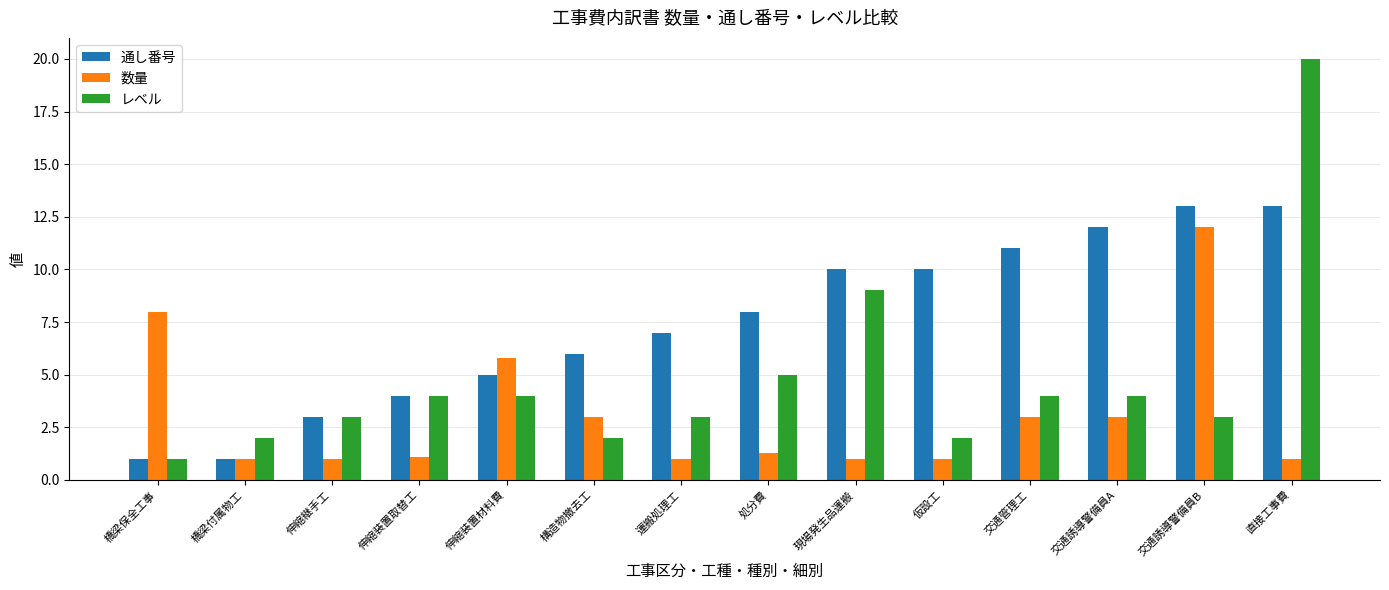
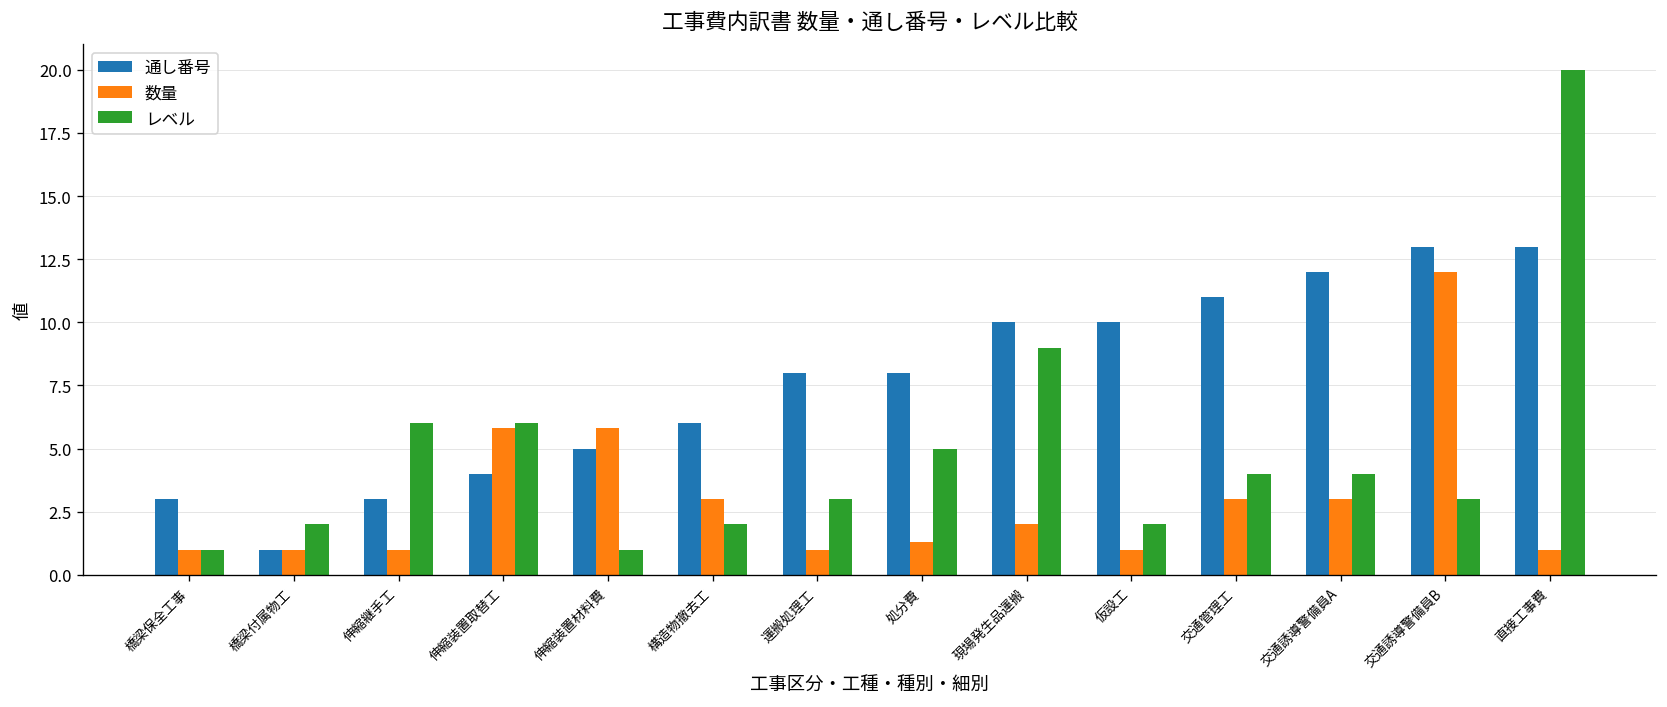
  {
    "通し番号": {
-     "橋梁保全工事": 1,
+     "橋梁保全工事": 3,
      "橋梁付属物工": 1,
      "伸縮継手工": 3,
      "伸縮装置取替工": 4,
      "伸縮装置材料費": 5,
      "構造物撤去工": 6,
-     "運搬処理工": 7,
+     "運搬処理工": 8,
      "処分費": 8,
      "現場発生品運搬": 10,
      "仮設工": 10,
      "交通管理工": 11,
      "交通誘導警備員A": 12,
      "交通誘導警備員B": 13,
      "直接工事費": 13
    },
    "数量": {
-     "橋梁保全工事": 8,
+     "橋梁保全工事": 1,
      "橋梁付属物工": 1.0,
      "伸縮継手工": 1.0,
-     "伸縮装置取替工": 1.1,
+     "伸縮装置取替工": 5.8,
      "伸縮装置材料費": 5.8,
      "構造物撤去工": 3.0,
      "運搬処理工": 1.0,
      "処分費": 1.3,
-     "現場発生品運搬": 1,
+     "現場発生品運搬": 2,
      "仮設工": 1.0,
      "交通管理工": 3.0,
      "交通誘導警備員A": 3.0,
      "交通誘導警備員B": 12.0,
      "直接工事費": 1.0
    },
    "レベル": {
      "橋梁保全工事": 1,
      "橋梁付属物工": 2,
-     "伸縮継手工": 3,
-     "伸縮装置取替工": 4,
-     "伸縮装置材料費": 4,
+     "伸縮継手工": 6,
+     "伸縮装置取替工": 6,
+     "伸縮装置材料費": 1,
      "構造物撤去工": 2,
      "運搬処理工": 3,
      "処分費": 5,
      "現場発生品運搬": 9,
      "仮設工": 2,
      "交通管理工": 4,
      "交通誘導警備員A": 4,
      "交通誘導警備員B": 3,
      "直接工事費": 20
    }
  }
